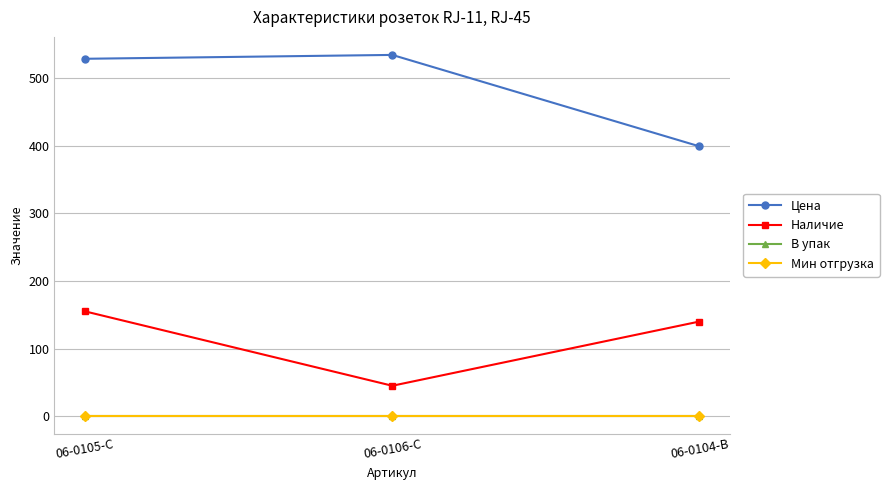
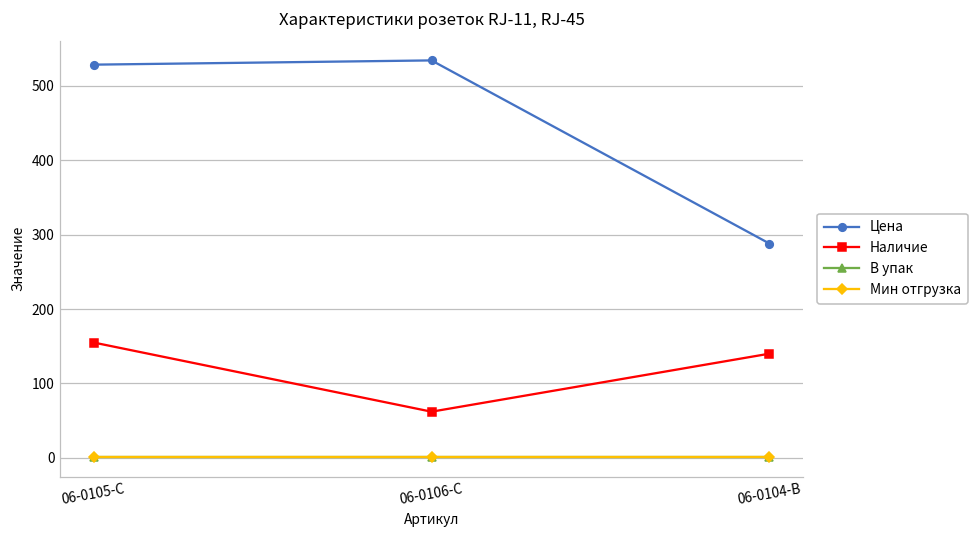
  {
    "Цена": {
      "06-0105-C": 530,
      "06-0106-C": 530,
-     "06-0104-B": 400
+     "06-0104-B": 290
    },
    "Наличие": {
      "06-0105-C": 160,
-     "06-0106-C": 50,
+     "06-0106-C": 60,
      "06-0104-B": 140
    },
    "Мин отгрузка": {
      "06-0105-C": 0,
      "06-0106-C": 0,
      "06-0104-B": 0
    }
  }
